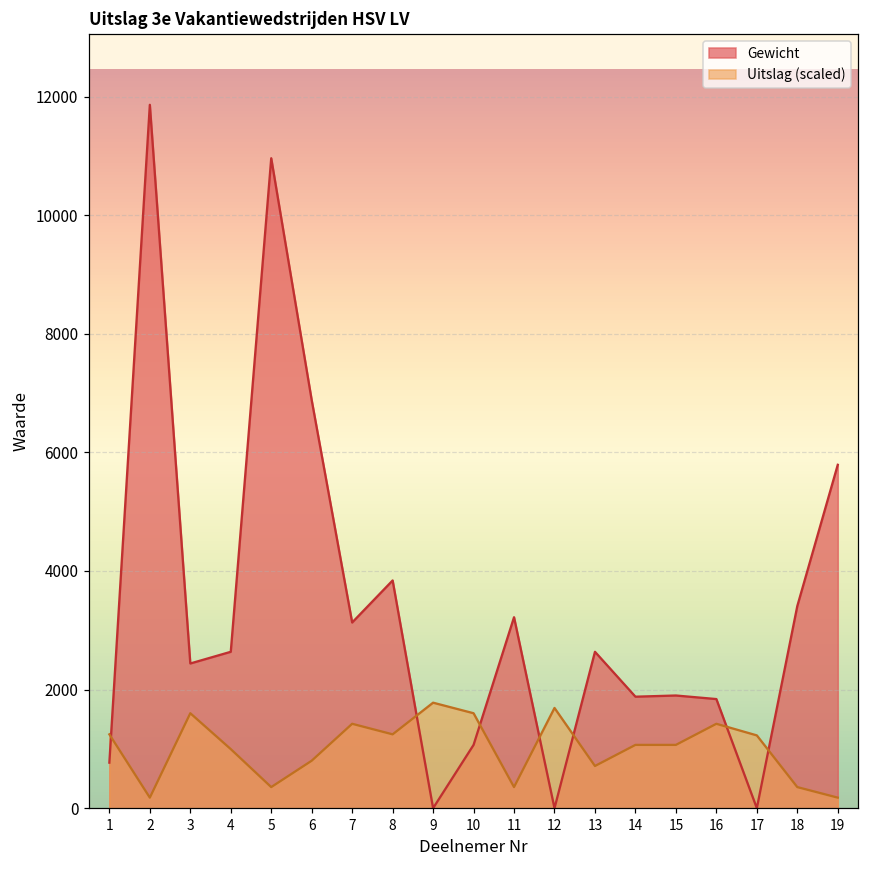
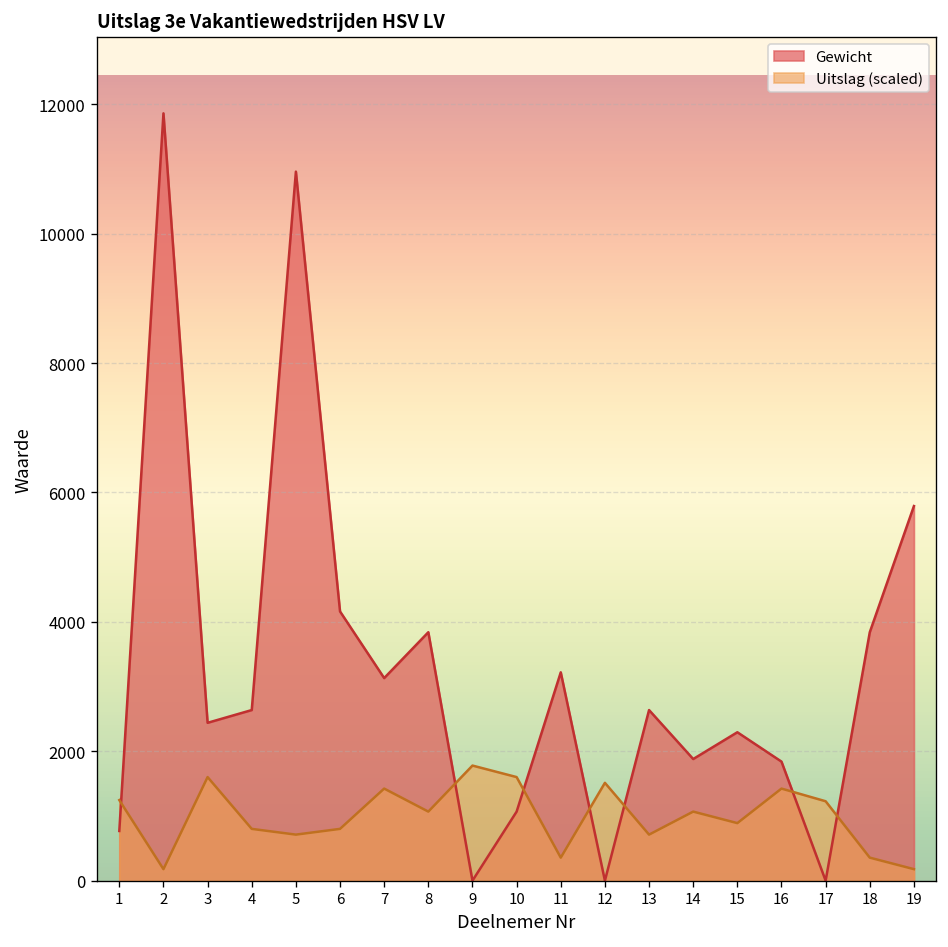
  {
    "Gewicht": {
      "1": 800,
      "2": 11900,
      "3": 2400,
      "4": 2600,
      "5": 11000,
-     "6": 6900,
+     "6": 4200,
      "7": 3100,
      "8": 3800,
      "9": 0,
      "10": 1100,
      "11": 3200,
      "12": 0,
      "13": 2600,
      "14": 1900,
-     "15": 1900,
+     "15": 2300,
      "16": 1800,
      "17": 0,
-     "18": 3400,
+     "18": 3800,
      "19": 5800
    },
    "Uitslag (scaled)": {
      "1": 1200,
      "2": 200,
      "3": 1600,
-     "4": 1000,
-     "5": 400,
+     "4": 800,
+     "5": 700,
      "6": 800,
      "7": 1400,
-     "8": 1200,
+     "8": 1100,
      "9": 1800,
      "10": 1600,
      "11": 400,
-     "12": 1700,
+     "12": 1500,
      "13": 700,
      "14": 1100,
-     "15": 1100,
+     "15": 900,
      "16": 1400,
      "17": 1200,
      "18": 400,
      "19": 200
    }
  }
